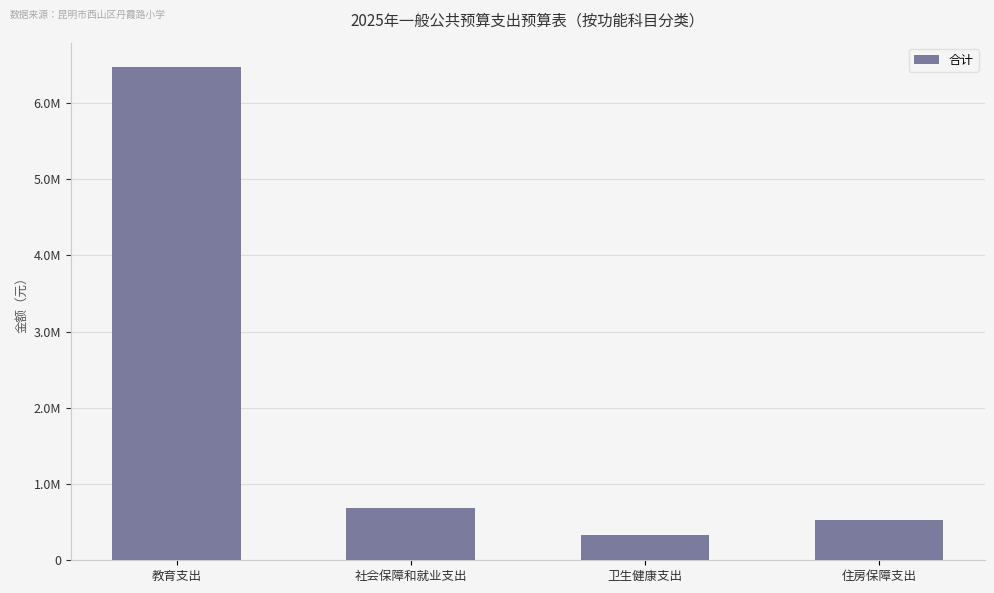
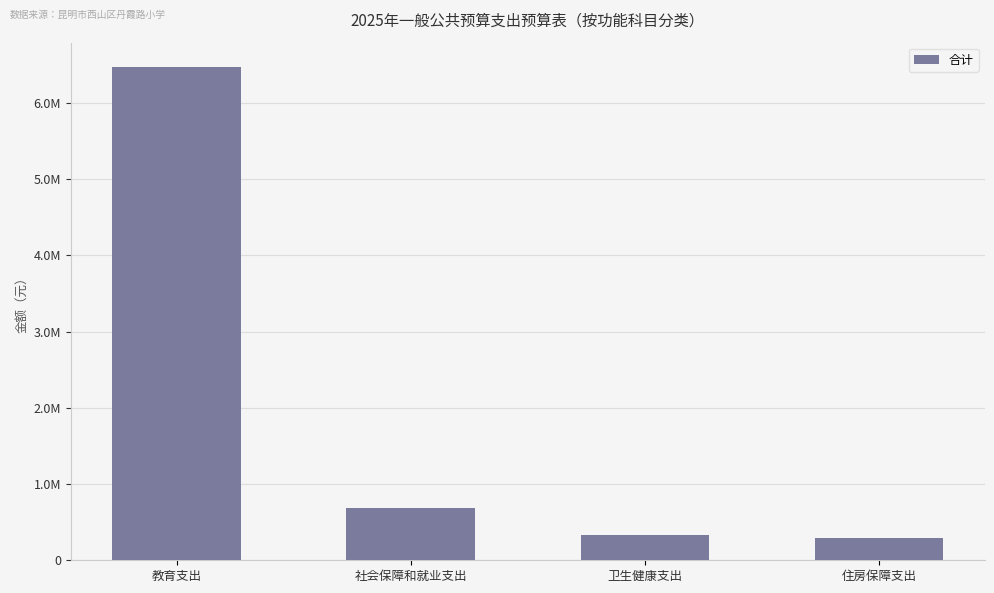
  {
    "教育支出": 6500000,
    "社会保障和就业支出": 700000,
    "卫生健康支出": 300000,
-   "住房保障支出": 500000
+   "住房保障支出": 300000
  }
